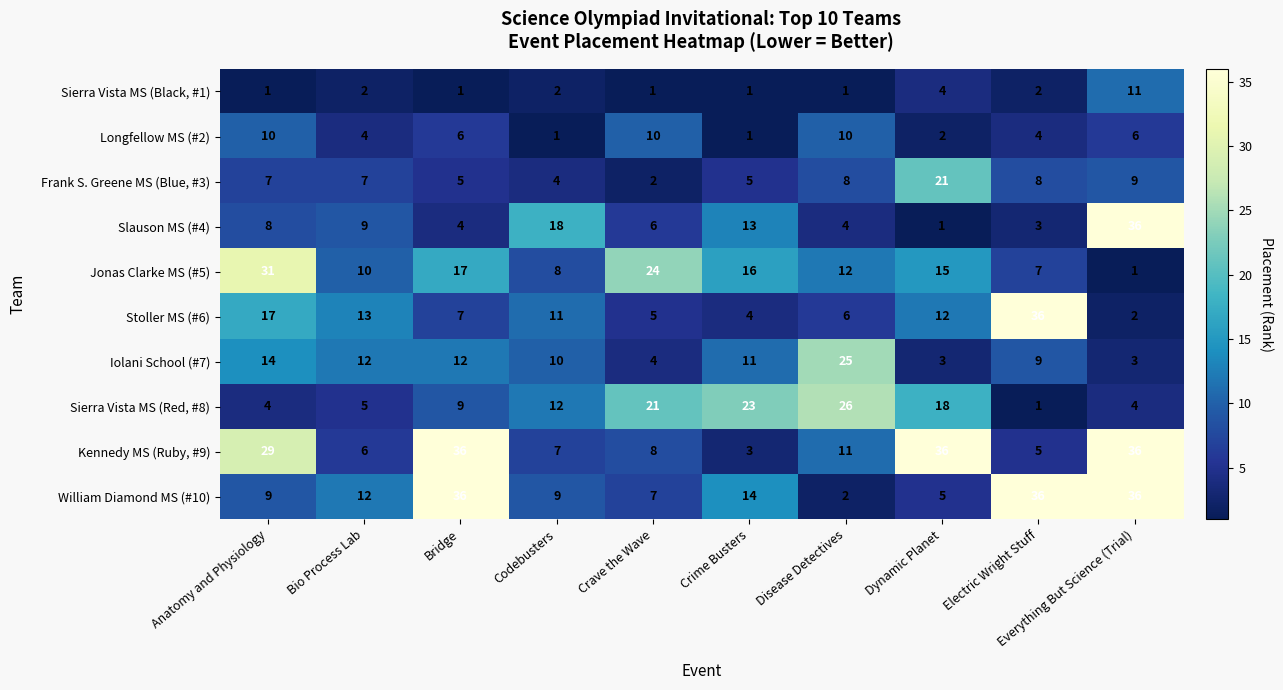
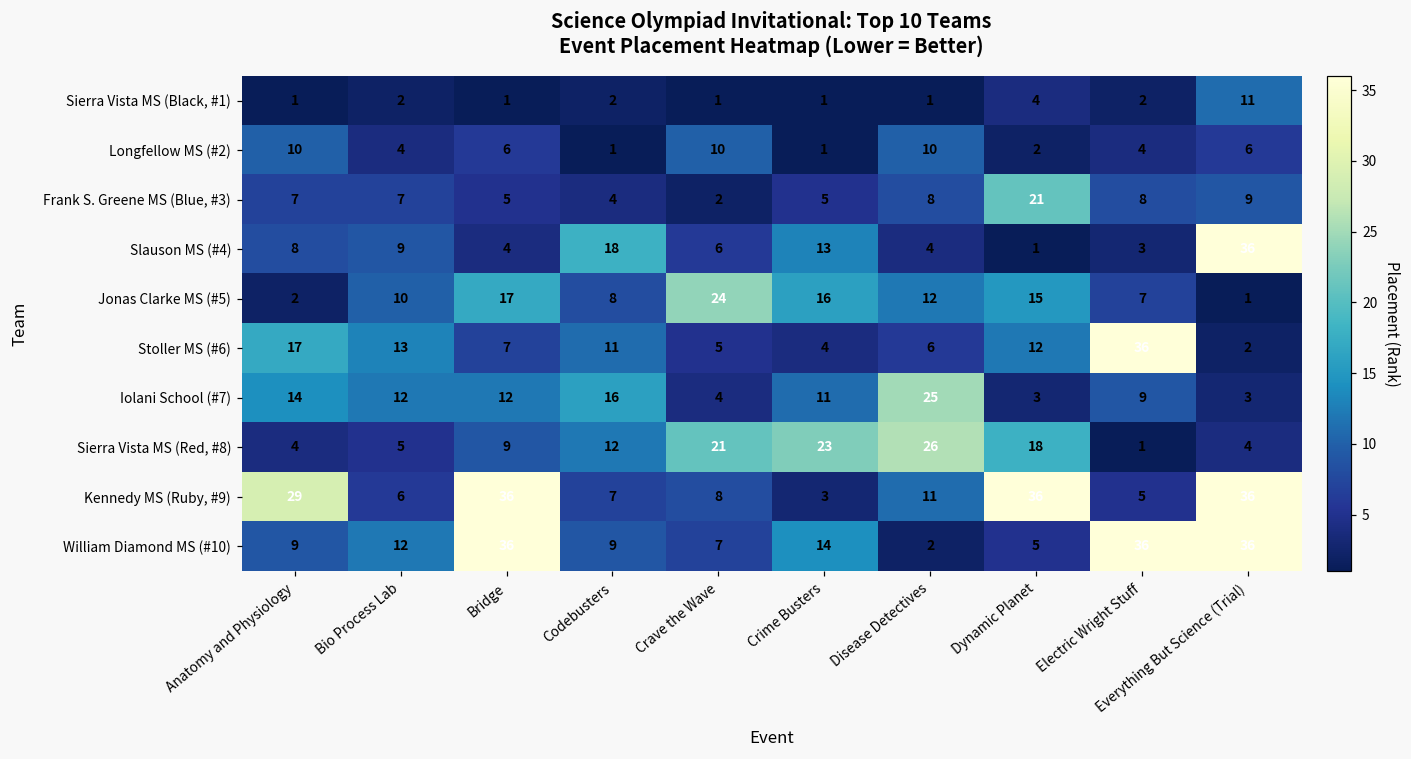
  {
    "Sierra Vista MS (Black, #1)": {
      "Anatomy and Physiology": 1,
      "Bio Process Lab": 2,
      "Bridge": 1,
      "Codebusters": 2,
      "Crave the Wave": 1,
      "Crime Busters": 1,
      "Disease Detectives": 1,
      "Dynamic Planet": 4,
      "Electric Wright Stuff": 2,
      "Everything But Science (Trial)": 11
    },
    "Longfellow MS (#2)": {
      "Anatomy and Physiology": 10,
      "Bio Process Lab": 4,
      "Bridge": 6,
      "Codebusters": 1,
      "Crave the Wave": 10,
      "Crime Busters": 1,
      "Disease Detectives": 10,
      "Dynamic Planet": 2,
      "Electric Wright Stuff": 4,
      "Everything But Science (Trial)": 6
    },
    "Frank S. Greene MS (Blue, #3)": {
      "Anatomy and Physiology": 7,
      "Bio Process Lab": 7,
      "Bridge": 5,
      "Codebusters": 4,
      "Crave the Wave": 2,
      "Crime Busters": 5,
      "Disease Detectives": 8,
      "Dynamic Planet": 21,
      "Electric Wright Stuff": 8,
      "Everything But Science (Trial)": 9
    },
    "Slauson MS (#4)": {
      "Anatomy and Physiology": 8,
      "Bio Process Lab": 9,
      "Bridge": 4,
      "Codebusters": 18,
      "Crave the Wave": 6,
      "Crime Busters": 13,
      "Disease Detectives": 4,
      "Dynamic Planet": 1,
      "Electric Wright Stuff": 3
    },
    "Jonas Clarke MS (#5)": {
-     "Anatomy and Physiology": 31,
+     "Anatomy and Physiology": 2,
      "Bio Process Lab": 10,
      "Bridge": 17,
      "Codebusters": 8,
      "Crave the Wave": 24,
      "Crime Busters": 16,
      "Disease Detectives": 12,
      "Dynamic Planet": 15,
      "Electric Wright Stuff": 7,
      "Everything But Science (Trial)": 1
    },
    "Stoller MS (#6)": {
      "Anatomy and Physiology": 17,
      "Bio Process Lab": 13,
      "Bridge": 7,
      "Codebusters": 11,
      "Crave the Wave": 5,
      "Crime Busters": 4,
      "Disease Detectives": 6,
      "Dynamic Planet": 12,
      "Everything But Science (Trial)": 2
    },
    "Iolani School (#7)": {
      "Anatomy and Physiology": 14,
      "Bio Process Lab": 12,
      "Bridge": 12,
-     "Codebusters": 10,
+     "Codebusters": 16,
      "Crave the Wave": 4,
      "Crime Busters": 11,
      "Disease Detectives": 25,
      "Dynamic Planet": 3,
      "Electric Wright Stuff": 9,
      "Everything But Science (Trial)": 3
    },
    "Sierra Vista MS (Red, #8)": {
      "Anatomy and Physiology": 4,
      "Bio Process Lab": 5,
      "Bridge": 9,
      "Codebusters": 12,
      "Crave the Wave": 21,
      "Crime Busters": 23,
      "Disease Detectives": 26,
      "Dynamic Planet": 18,
      "Electric Wright Stuff": 1,
      "Everything But Science (Trial)": 4
    },
    "Kennedy MS (Ruby, #9)": {
      "Anatomy and Physiology": 29,
      "Bio Process Lab": 6,
      "Codebusters": 7,
      "Crave the Wave": 8,
      "Crime Busters": 3,
      "Disease Detectives": 11,
      "Electric Wright Stuff": 5
    },
    "William Diamond MS (#10)": {
      "Anatomy and Physiology": 9,
      "Bio Process Lab": 12,
      "Codebusters": 9,
      "Crave the Wave": 7,
      "Crime Busters": 14,
      "Disease Detectives": 2,
      "Dynamic Planet": 5
    }
  }
